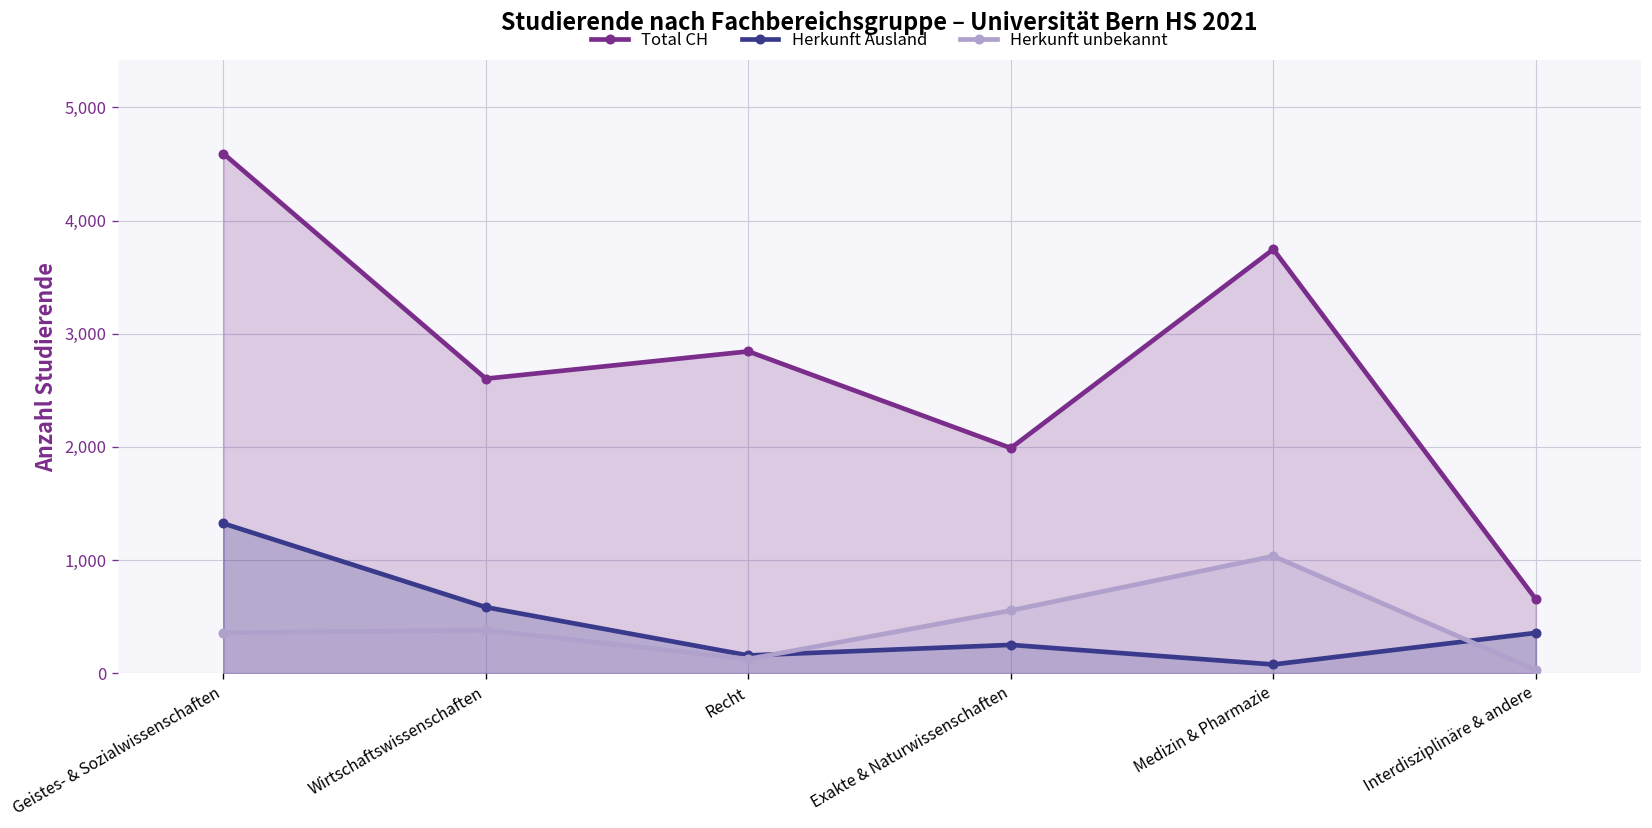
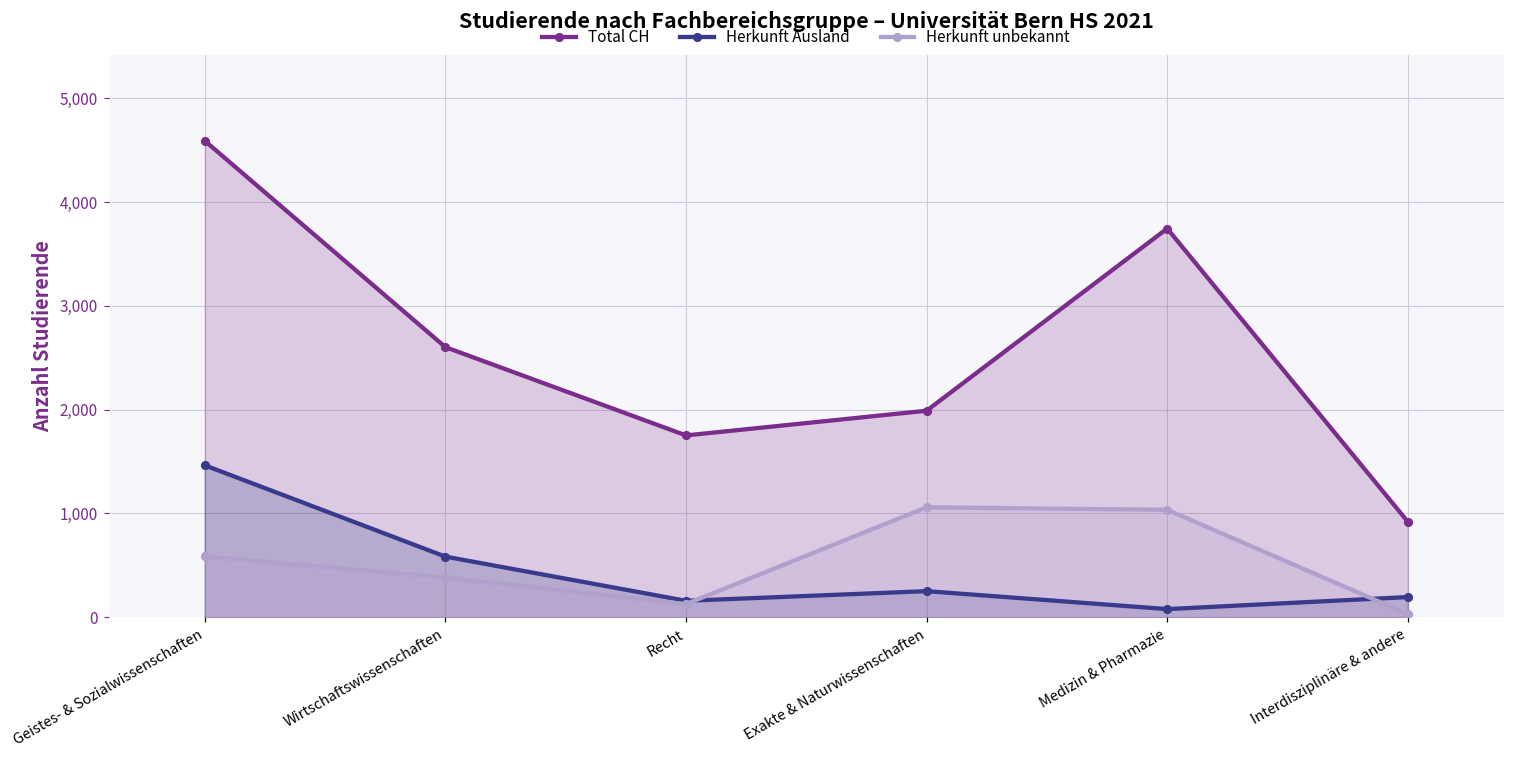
  {
    "Total CH": {
      "Geistes- & Sozialwissenschaften": "4,600",
      "Wirtschaftswissenschaften": "2,600",
-     "Recht": "2,800",
+     "Recht": "1,800",
      "Exakte & Naturwissenschaften": "2,000",
      "Medizin & Pharmazie": "3,700",
-     "Interdisziplinäre & andere": "700"
+     "Interdisziplinäre & andere": "900"
    },
    "Herkunft Ausland": {
-     "Geistes- & Sozialwissenschaften": "1,300",
+     "Geistes- & Sozialwissenschaften": "1,500",
      "Wirtschaftswissenschaften": "600",
      "Recht": "200",
      "Exakte & Naturwissenschaften": "300",
      "Medizin & Pharmazie": "100",
-     "Interdisziplinäre & andere": "400"
+     "Interdisziplinäre & andere": "200"
    },
    "Herkunft unbekannt": {
-     "Geistes- & Sozialwissenschaften": "400",
+     "Geistes- & Sozialwissenschaften": "600",
      "Wirtschaftswissenschaften": "400",
      "Recht": "100",
-     "Exakte & Naturwissenschaften": "600",
+     "Exakte & Naturwissenschaften": "1,100",
      "Medizin & Pharmazie": "1,000",
      "Interdisziplinäre & andere": "0"
    }
  }
